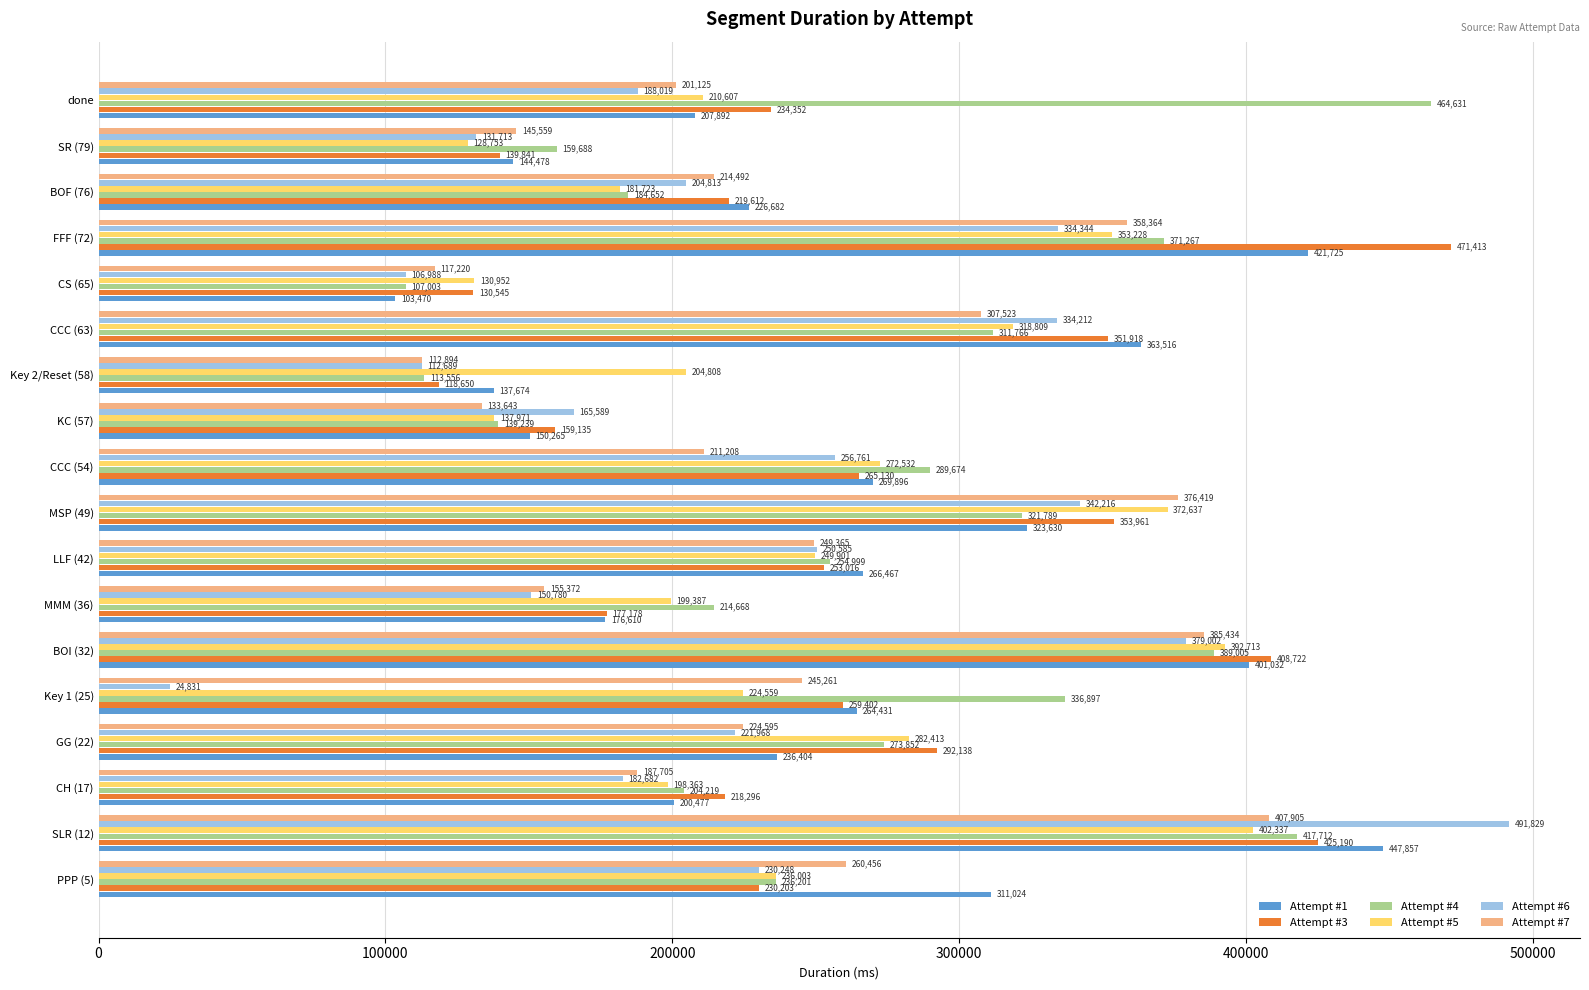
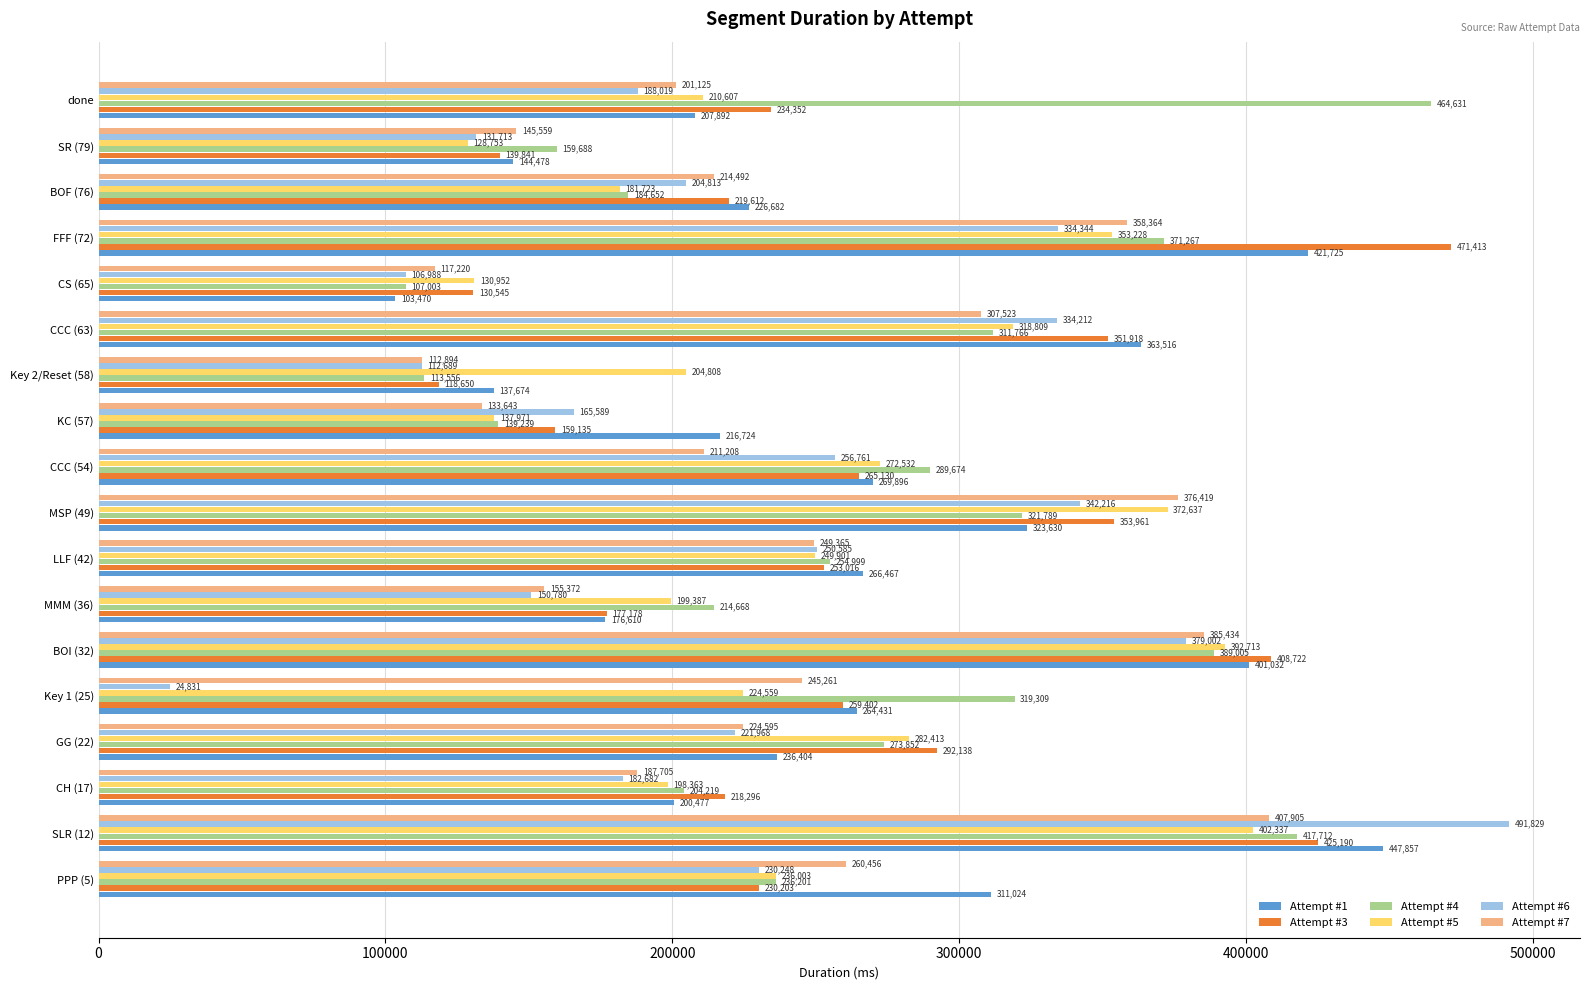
  {
    "Attempt #1": {
      "done": "207,892",
      "BOF (76)": "226,682",
      "FFF (72)": "421,725",
      "CS (65)": "103,470",
      "CCC (63)": "363,516",
      "Key 2/Reset (58)": "137,674",
-     "KC (57)": "150,265",
+     "KC (57)": "216,724",
      "MSP (49)": "323,630",
      "LLF (42)": "266,467",
      "BOI (32)": "401,032",
      "GG (22)": "236,404",
      "CH (17)": "200,477",
      "SLR (12)": "447,857",
      "PPP (5)": "311,024"
    },
    "Attempt #3": {
      "done": "234,352",
      "BOF (76)": "219,612",
      "FFF (72)": "471,413",
      "CS (65)": "130,545",
      "CCC (63)": "351,918",
      "KC (57)": "159,135",
      "MSP (49)": "353,961",
      "BOI (32)": "408,722",
      "GG (22)": "292,138",
      "CH (17)": "218,296",
      "SLR (12)": "425,190",
      "PPP (5)": "230,203"
    },
    "Attempt #4": {
      "done": "464,631",
      "SR (79)": "159,688",
      "FFF (72)": "371,267",
      "CS (65)": "107,003",
      "CCC (63)": "311,766",
      "CCC (54)": "289,674",
      "MSP (49)": "321,789",
      "MMM (36)": "214,668",
-     "Key 1 (25)": "336,897",
+     "Key 1 (25)": "319,309",
      "GG (22)": "273,852",
      "CH (17)": "204,219",
      "SLR (12)": "417,712"
    },
    "Attempt #6": {
      "done": "188,019",
      "BOF (76)": "204,813",
      "FFF (72)": "334,344",
      "CS (65)": "106,988",
      "CCC (63)": "334,212",
      "KC (57)": "165,589",
      "CCC (54)": "256,761",
      "MSP (49)": "342,216",
      "BOI (32)": "379,002",
      "Key 1 (25)": "24,831",
      "SLR (12)": "491,829"
    }
  }
